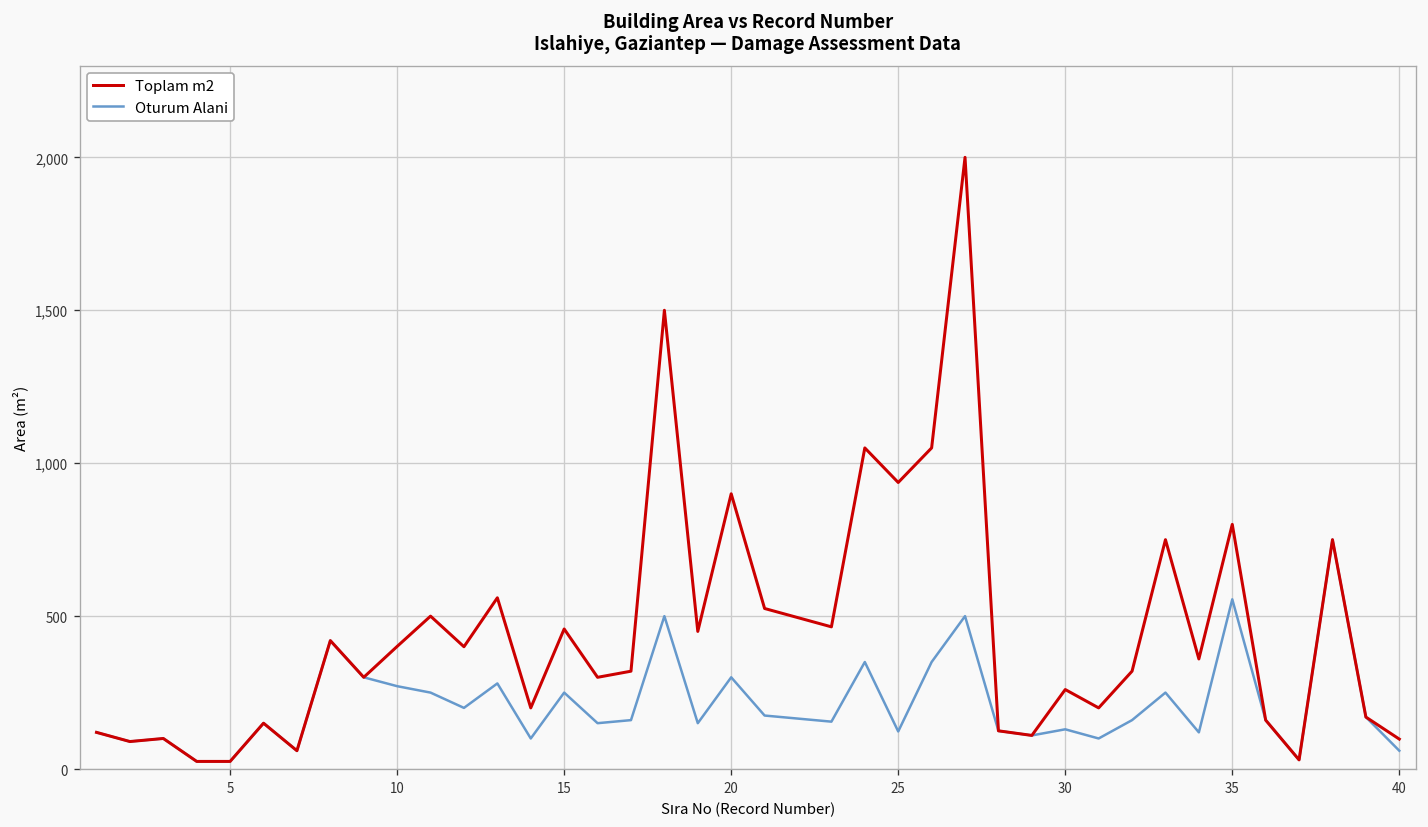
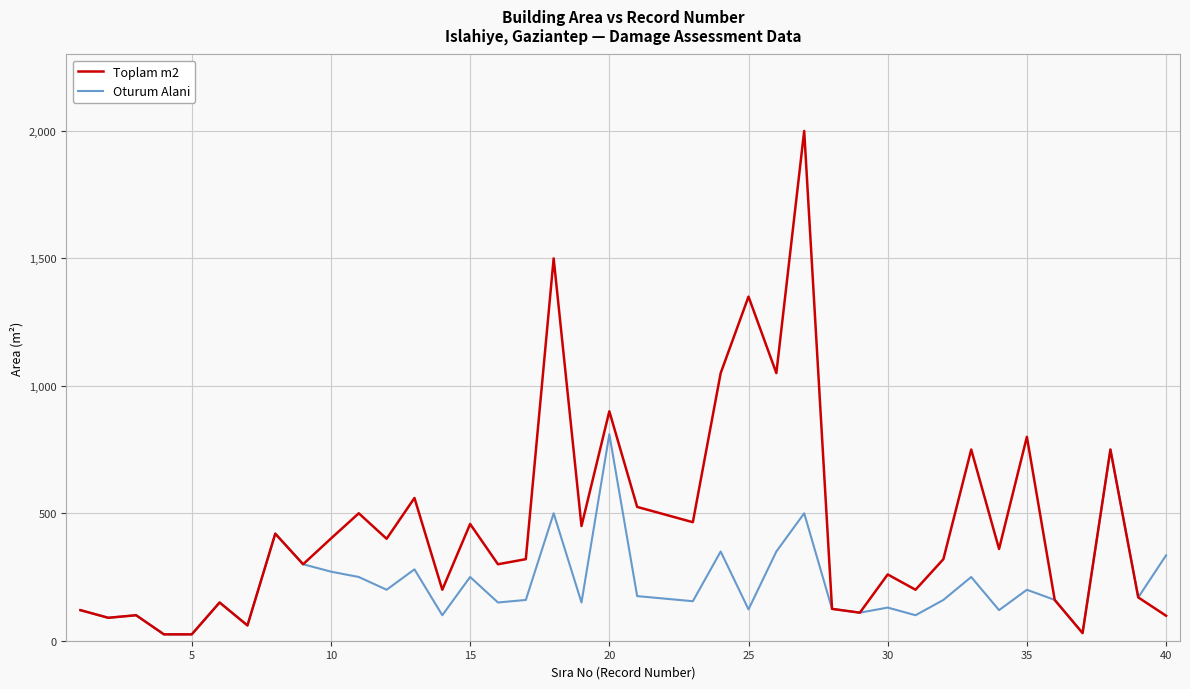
  {
    "Toplam m2": {
      "10": "400",
      "15": "460",
      "20": "900",
-     "25": "940",
+     "25": "1,350",
      "30": "260",
      "35": "800",
      "40": "100"
    },
    "Oturum Alani": {
      "10": "270",
      "15": "250",
-     "20": "300",
+     "20": "810",
      "25": "120",
      "30": "130",
-     "35": "560",
-     "40": "60"
+     "35": "200",
+     "40": "340"
    }
  }
